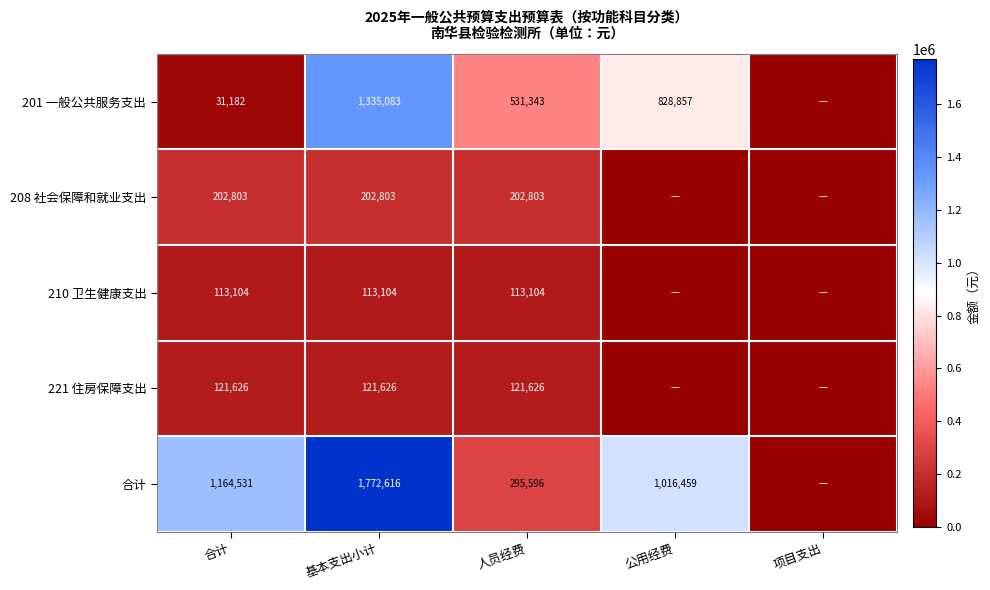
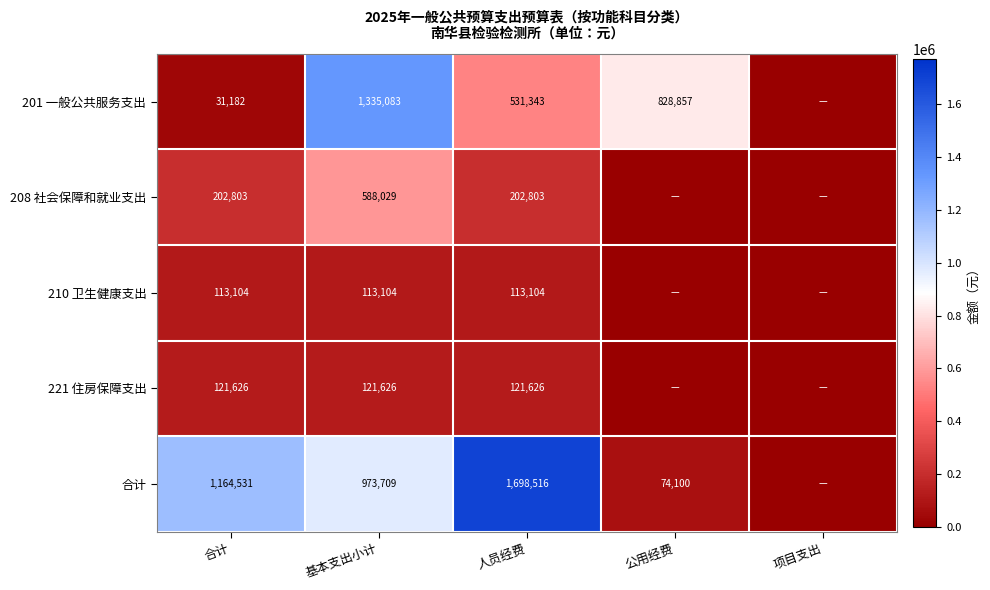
  {
    "201 一般公共服务支出": {
      "合计": "31,182",
      "基本支出小计": "1,335,083",
      "人员经费": "531,343",
      "公用经费": "828,857"
    },
    "208 社会保障和就业支出": {
      "合计": "202,803",
-     "基本支出小计": "202,803",
+     "基本支出小计": "588,029",
      "人员经费": "202,803"
    },
    "210 卫生健康支出": {
      "合计": "113,104",
      "基本支出小计": "113,104",
      "人员经费": "113,104"
    },
    "221 住房保障支出": {
      "合计": "121,626",
      "基本支出小计": "121,626",
      "人员经费": "121,626"
    },
    "合计": {
      "合计": "1,164,531",
-     "基本支出小计": "1,772,616",
-     "人员经费": "295,596",
-     "公用经费": "1,016,459"
+     "基本支出小计": "973,709",
+     "人员经费": "1,698,516",
+     "公用经费": "74,100"
    }
  }
